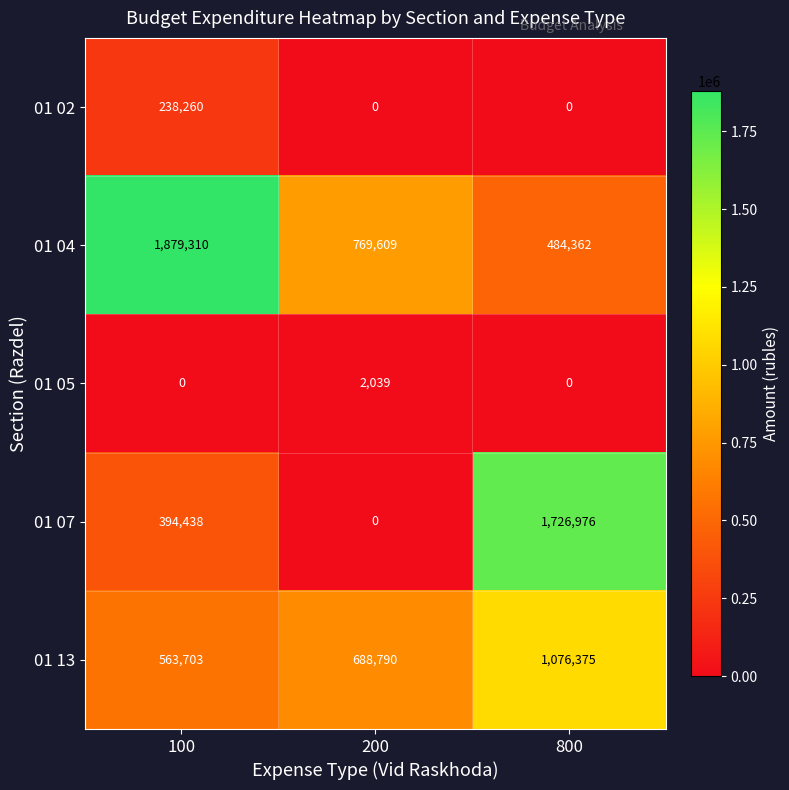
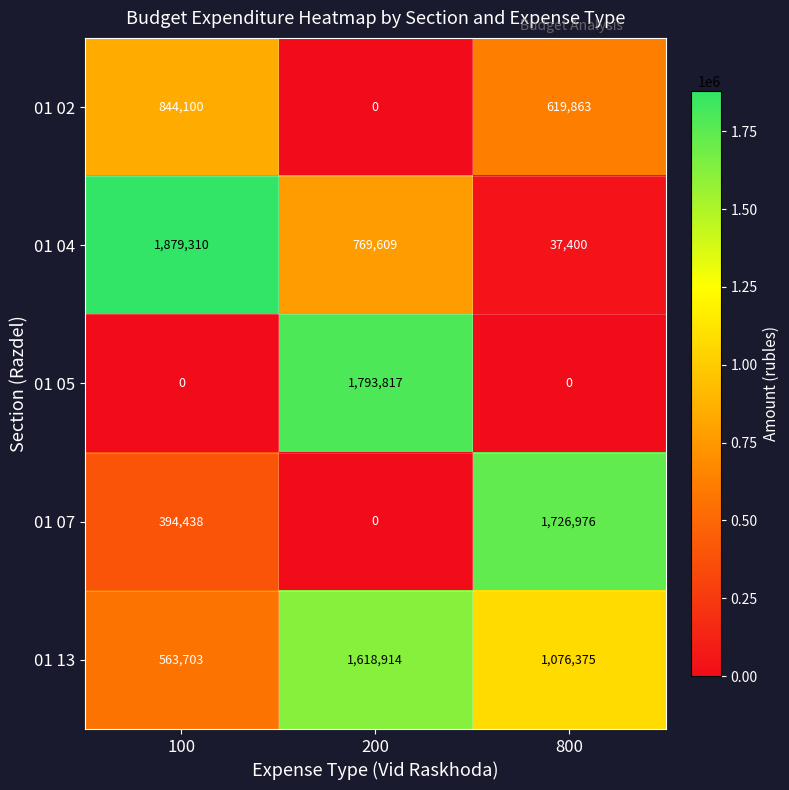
  {
    "01 02": {
-     "100": "238,260",
+     "100": "844,100",
      "200": "0",
-     "800": "0"
+     "800": "619,863"
    },
    "01 04": {
      "100": "1,879,310",
      "200": "769,609",
-     "800": "484,362"
+     "800": "37,400"
    },
    "01 05": {
      "100": "0",
-     "200": "2,039",
+     "200": "1,793,817",
      "800": "0"
    },
    "01 07": {
      "100": "394,438",
      "200": "0",
      "800": "1,726,976"
    },
    "01 13": {
      "100": "563,703",
-     "200": "688,790",
+     "200": "1,618,914",
      "800": "1,076,375"
    }
  }
